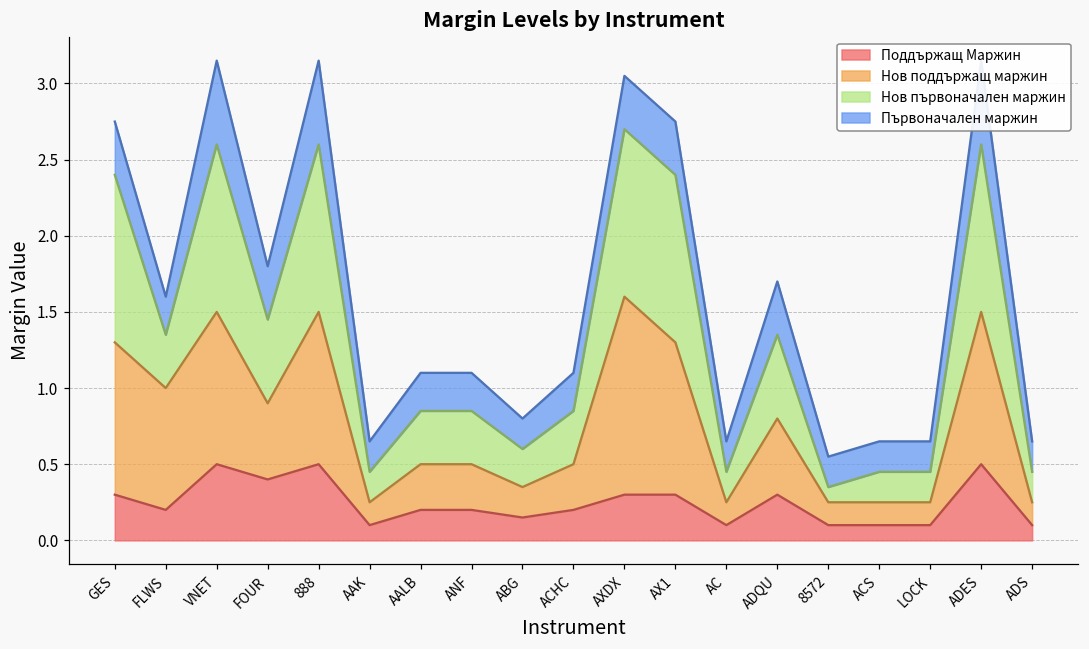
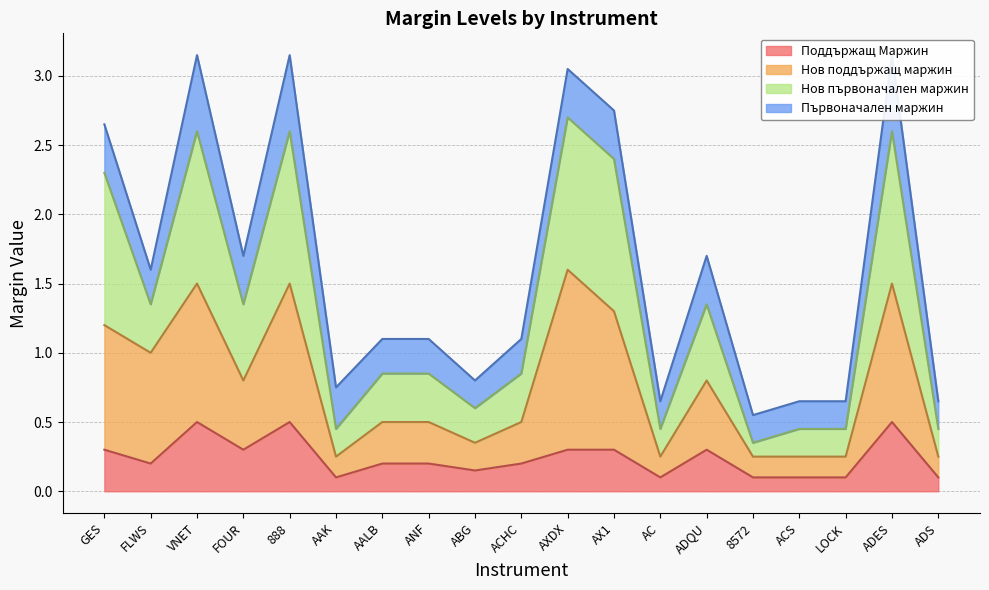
  {
    "Поддържащ Маржин": {
      "GES": 0.3,
      "FLWS": 0.2,
      "VNET": 0.5,
-     "FOUR": 0.4,
+     "FOUR": 0.3,
      "888": 0.5,
      "AAK": 0.1,
      "AALB": 0.2,
      "ANF": 0.2,
      "ABG": 0.15,
      "ACHC": 0.2,
      "AXDX": 0.3,
      "AX1": 0.3,
      "AC": 0.1,
      "ADQU": 0.3,
      "8572": 0.1,
      "ACS": 0.1,
      "LOCK": 0.1,
      "ADES": 0.5,
      "ADS": 0.1
    },
    "Нов поддържащ маржин": {
-     "GES": 1.0,
+     "GES": 0.9,
      "FLWS": 0.8,
      "VNET": 1.0,
      "FOUR": 0.5,
      "888": 1.0,
      "AAK": 0.15,
      "AALB": 0.3,
      "ANF": 0.3,
      "ABG": 0.2,
      "ACHC": 0.3,
      "AXDX": 1.3,
      "AX1": 1.0,
      "AC": 0.15,
      "ADQU": 0.5,
      "8572": 0.15,
      "ACS": 0.15,
      "LOCK": 0.15,
      "ADES": 1.0,
      "ADS": 0.15
    },
    "Нов първоначален маржин": {
      "GES": 1.1,
      "FLWS": 0.35,
      "VNET": 1.1,
      "FOUR": 0.55,
      "888": 1.1,
      "AAK": 0.2,
      "AALB": 0.35,
      "ANF": 0.35,
      "ABG": 0.25,
      "ACHC": 0.35,
      "AXDX": 1.1,
      "AX1": 1.1,
      "AC": 0.2,
      "ADQU": 0.55,
      "8572": 0.1,
      "ACS": 0.2,
      "LOCK": 0.2,
      "ADES": 1.1,
      "ADS": 0.2
    },
    "Първоначален маржин": {
      "GES": 0.35,
      "FLWS": 0.25,
      "VNET": 0.55,
      "FOUR": 0.35,
      "888": 0.55,
-     "AAK": 0.2,
+     "AAK": 0.3,
      "AALB": 0.25,
      "ANF": 0.25,
      "ABG": 0.2,
      "ACHC": 0.25,
      "AXDX": 0.35,
      "AX1": 0.35,
      "AC": 0.2,
      "ADQU": 0.35,
      "8572": 0.2,
      "ACS": 0.2,
      "LOCK": 0.2,
      "ADS": 0.2
    }
  }
